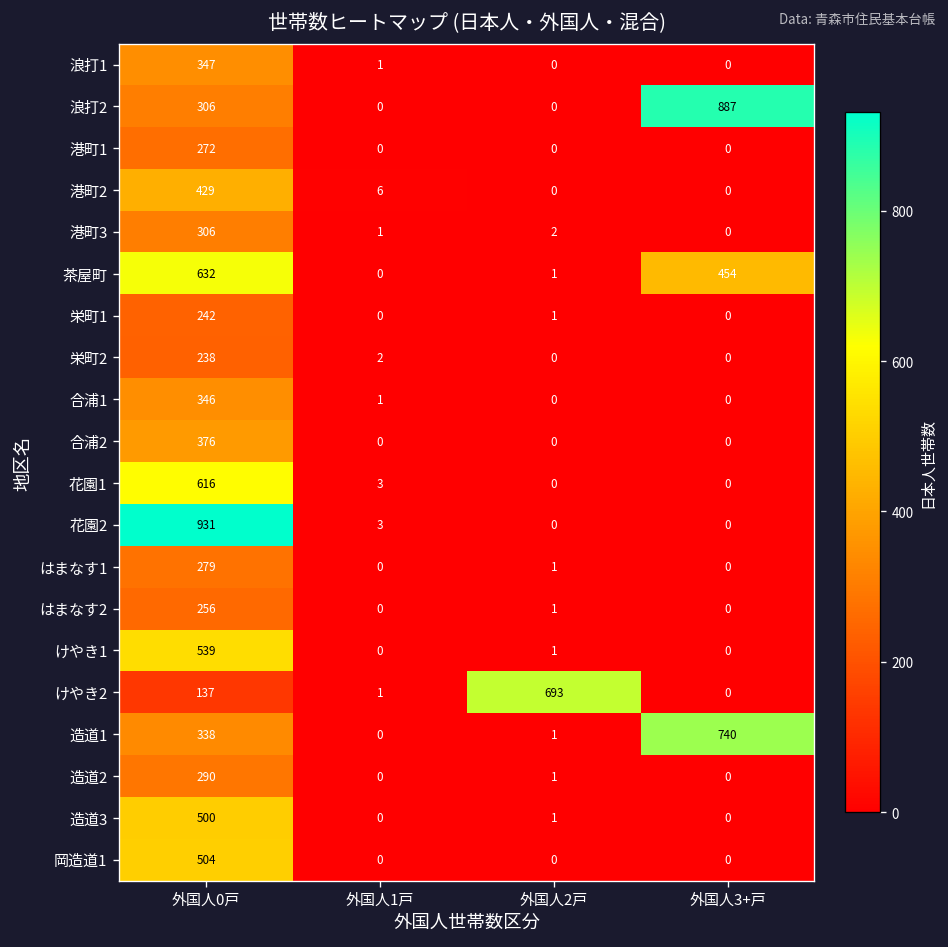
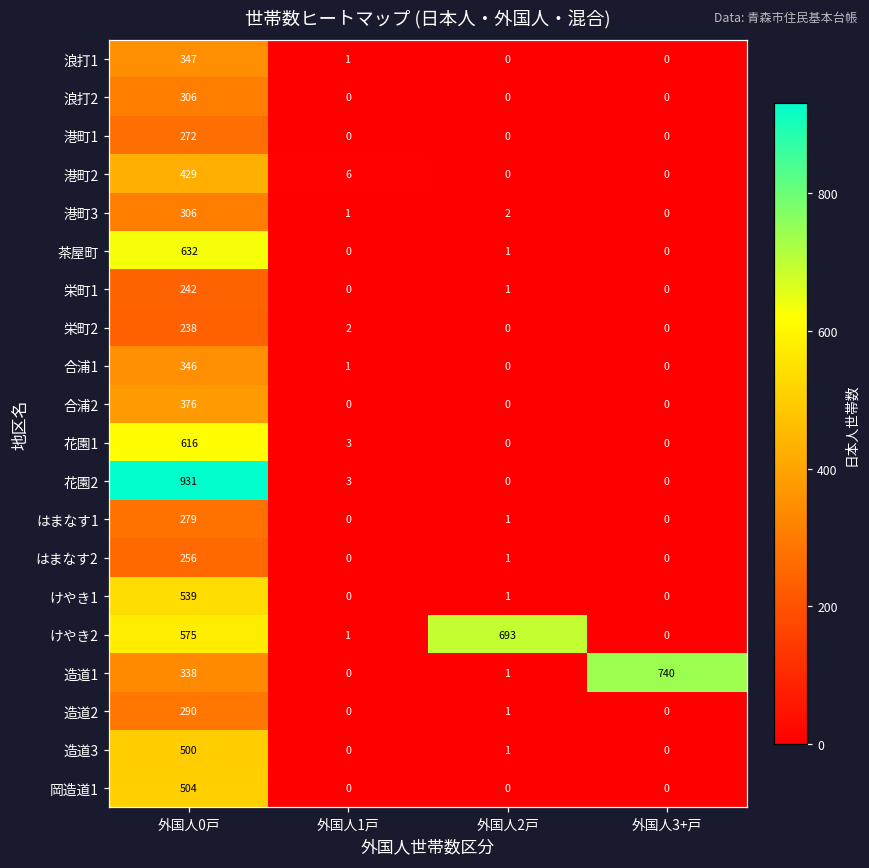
  {
    "浪打1": {
      "外国人0戸": 347,
      "外国人1戸": 1,
      "外国人2戸": 0,
      "外国人3+戸": 0
    },
    "浪打2": {
      "外国人0戸": 306,
      "外国人1戸": 0,
      "外国人2戸": 0,
-     "外国人3+戸": 887
+     "外国人3+戸": 0
    },
    "港町1": {
      "外国人0戸": 272,
      "外国人1戸": 0,
      "外国人2戸": 0,
      "外国人3+戸": 0
    },
    "港町2": {
      "外国人0戸": 429,
      "外国人1戸": 6,
      "外国人2戸": 0,
      "外国人3+戸": 0
    },
    "港町3": {
      "外国人0戸": 306,
      "外国人1戸": 1,
      "外国人2戸": 2,
      "外国人3+戸": 0
    },
    "茶屋町": {
      "外国人0戸": 632,
      "外国人1戸": 0,
      "外国人2戸": 1,
-     "外国人3+戸": 454
+     "外国人3+戸": 0
    },
    "栄町1": {
      "外国人0戸": 242,
      "外国人1戸": 0,
      "外国人2戸": 1,
      "外国人3+戸": 0
    },
    "栄町2": {
      "外国人0戸": 238,
      "外国人1戸": 2,
      "外国人2戸": 0,
      "外国人3+戸": 0
    },
    "合浦1": {
      "外国人0戸": 346,
      "外国人1戸": 1,
      "外国人2戸": 0,
      "外国人3+戸": 0
    },
    "合浦2": {
      "外国人0戸": 376,
      "外国人1戸": 0,
      "外国人2戸": 0,
      "外国人3+戸": 0
    },
    "花園1": {
      "外国人0戸": 616,
      "外国人1戸": 3,
      "外国人2戸": 0,
      "外国人3+戸": 0
    },
    "花園2": {
      "外国人0戸": 931,
      "外国人1戸": 3,
      "外国人2戸": 0,
      "外国人3+戸": 0
    },
    "はまなす1": {
      "外国人0戸": 279,
      "外国人1戸": 0,
      "外国人2戸": 1,
      "外国人3+戸": 0
    },
    "はまなす2": {
      "外国人0戸": 256,
      "外国人1戸": 0,
      "外国人2戸": 1,
      "外国人3+戸": 0
    },
    "けやき1": {
      "外国人0戸": 539,
      "外国人1戸": 0,
      "外国人2戸": 1,
      "外国人3+戸": 0
    },
    "けやき2": {
-     "外国人0戸": 137,
+     "外国人0戸": 575,
      "外国人1戸": 1,
      "外国人2戸": 693,
      "外国人3+戸": 0
    },
    "造道1": {
      "外国人0戸": 338,
      "外国人1戸": 0,
      "外国人2戸": 1,
      "外国人3+戸": 740
    },
    "造道2": {
      "外国人0戸": 290,
      "外国人1戸": 0,
      "外国人2戸": 1,
      "外国人3+戸": 0
    },
    "造道3": {
      "外国人0戸": 500,
      "外国人1戸": 0,
      "外国人2戸": 1,
      "外国人3+戸": 0
    },
    "岡造道1": {
      "外国人0戸": 504,
      "外国人1戸": 0,
      "外国人2戸": 0,
      "外国人3+戸": 0
    }
  }
